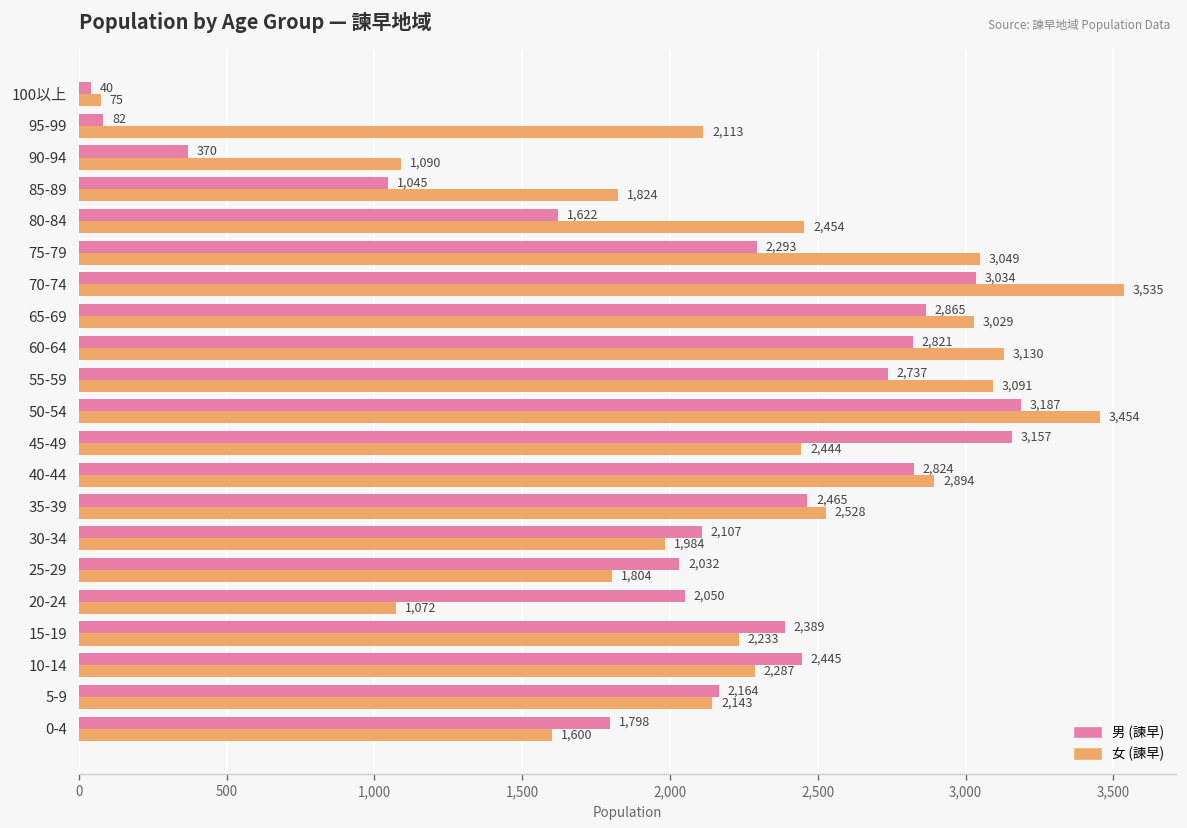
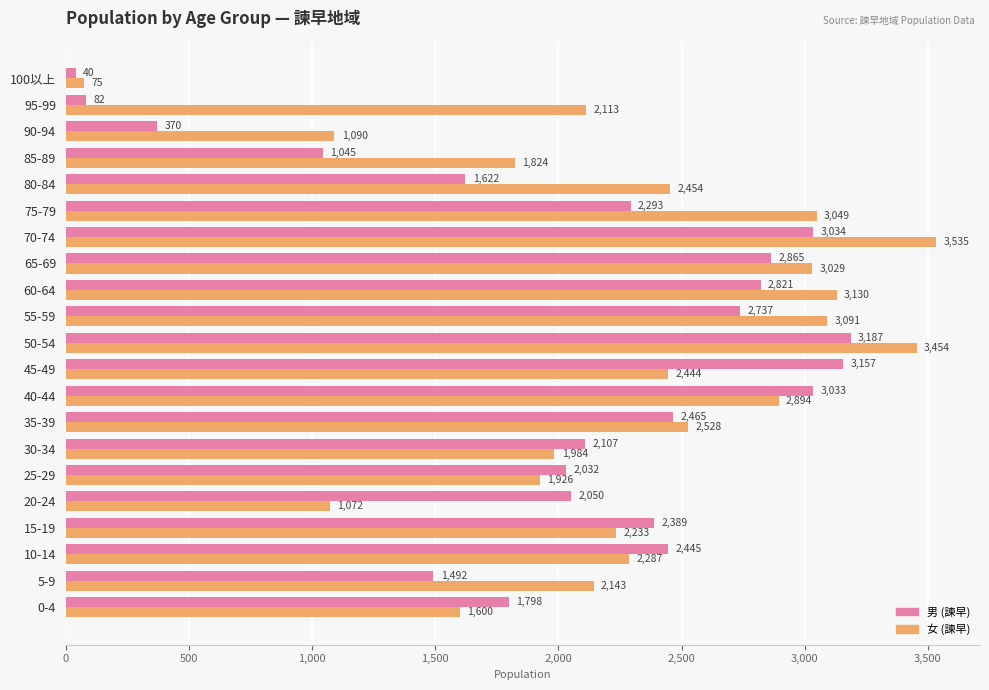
  {
    "男 (諫早)": {
      "100以上": "40",
      "95-99": "82",
      "90-94": "370",
      "85-89": "1,045",
      "80-84": "1,622",
      "75-79": "2,293",
      "70-74": "3,034",
      "65-69": "2,865",
      "60-64": "2,821",
      "55-59": "2,737",
      "50-54": "3,187",
      "45-49": "3,157",
-     "40-44": "2,824",
+     "40-44": "3,033",
      "35-39": "2,465",
      "30-34": "2,107",
      "25-29": "2,032",
      "20-24": "2,050",
      "15-19": "2,389",
      "10-14": "2,445",
-     "5-9": "2,164",
+     "5-9": "1,492",
      "0-4": "1,798"
    },
    "女 (諫早)": {
      "100以上": "75",
      "95-99": "2,113",
      "90-94": "1,090",
      "85-89": "1,824",
      "80-84": "2,454",
      "75-79": "3,049",
      "70-74": "3,535",
      "65-69": "3,029",
      "60-64": "3,130",
      "55-59": "3,091",
      "50-54": "3,454",
      "45-49": "2,444",
      "40-44": "2,894",
      "35-39": "2,528",
      "30-34": "1,984",
-     "25-29": "1,804",
+     "25-29": "1,926",
      "20-24": "1,072",
      "15-19": "2,233",
      "10-14": "2,287",
      "5-9": "2,143",
      "0-4": "1,600"
    }
  }
